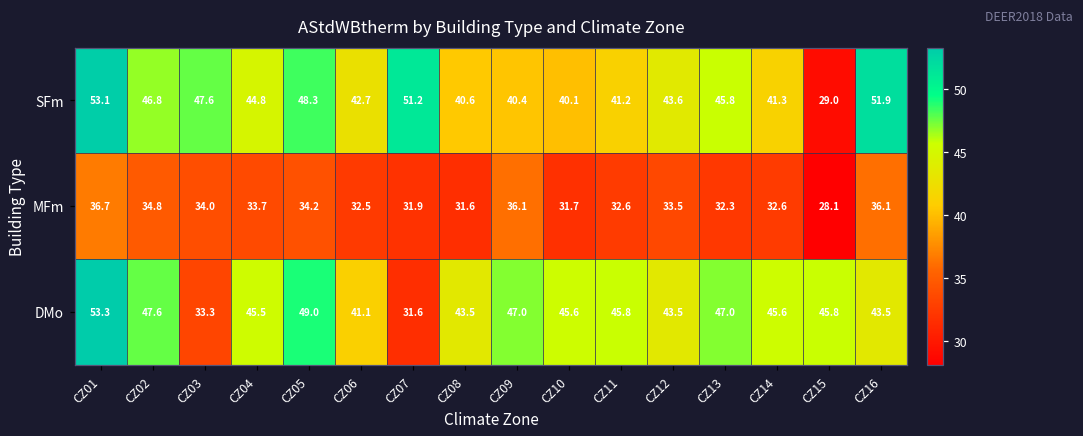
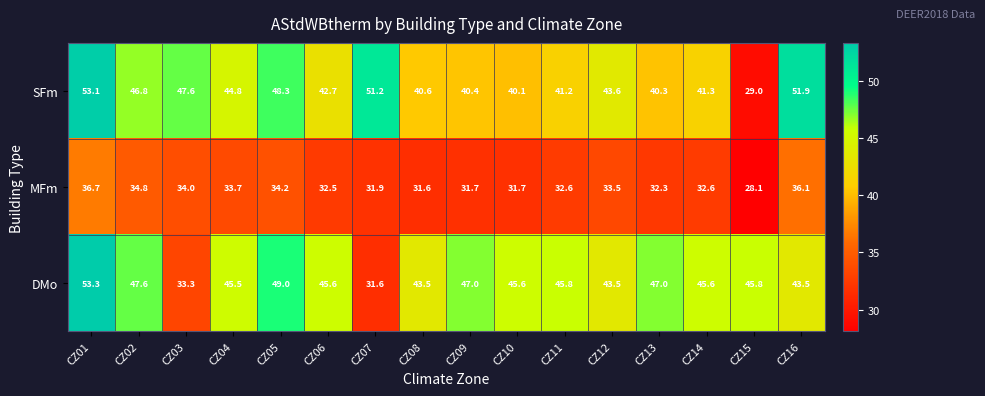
  {
    "SFm": {
      "CZ01": 53.1,
      "CZ02": 46.8,
      "CZ03": 47.6,
      "CZ04": 44.8,
      "CZ05": 48.3,
      "CZ06": 42.7,
      "CZ07": 51.2,
      "CZ08": 40.6,
      "CZ09": 40.4,
      "CZ10": 40.1,
      "CZ11": 41.2,
      "CZ12": 43.6,
-     "CZ13": 45.8,
+     "CZ13": 40.3,
      "CZ14": 41.3,
      "CZ15": 29.0,
      "CZ16": 51.9
    },
    "MFm": {
      "CZ01": 36.7,
      "CZ02": 34.8,
      "CZ03": 34.0,
      "CZ04": 33.7,
      "CZ05": 34.2,
      "CZ06": 32.5,
      "CZ07": 31.9,
      "CZ08": 31.6,
-     "CZ09": 36.1,
+     "CZ09": 31.7,
      "CZ10": 31.7,
      "CZ11": 32.6,
      "CZ12": 33.5,
      "CZ13": 32.3,
      "CZ14": 32.6,
      "CZ15": 28.1,
      "CZ16": 36.1
    },
    "DMo": {
      "CZ01": 53.3,
      "CZ02": 47.6,
      "CZ03": 33.3,
      "CZ04": 45.5,
      "CZ05": 49.0,
-     "CZ06": 41.1,
+     "CZ06": 45.6,
      "CZ07": 31.6,
      "CZ08": 43.5,
      "CZ09": 47.0,
      "CZ10": 45.6,
      "CZ11": 45.8,
      "CZ12": 43.5,
      "CZ13": 47.0,
      "CZ14": 45.6,
      "CZ15": 45.8,
      "CZ16": 43.5
    }
  }
